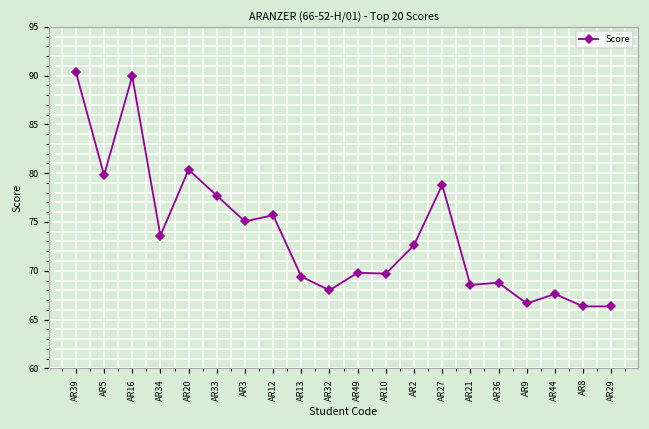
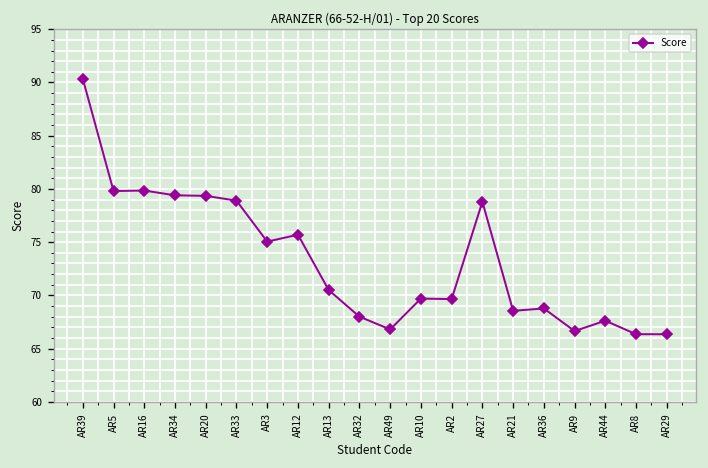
  {
    "AR39": 90,
    "AR5": 80,
-   "AR16": 90,
-   "AR34": 74,
-   "AR20": 80,
-   "AR33": 78,
+   "AR16": 80,
+   "AR34": 79,
+   "AR20": 79,
+   "AR33": 79,
    "AR3": 75,
    "AR12": 76,
-   "AR13": 69,
+   "AR13": 71,
    "AR32": 68,
-   "AR49": 70,
+   "AR49": 67,
    "AR10": 70,
-   "AR2": 73,
+   "AR2": 70,
    "AR27": 79,
    "AR21": 69,
    "AR36": 69,
    "AR9": 67,
    "AR44": 68,
    "AR8": 66,
    "AR29": 66
  }
